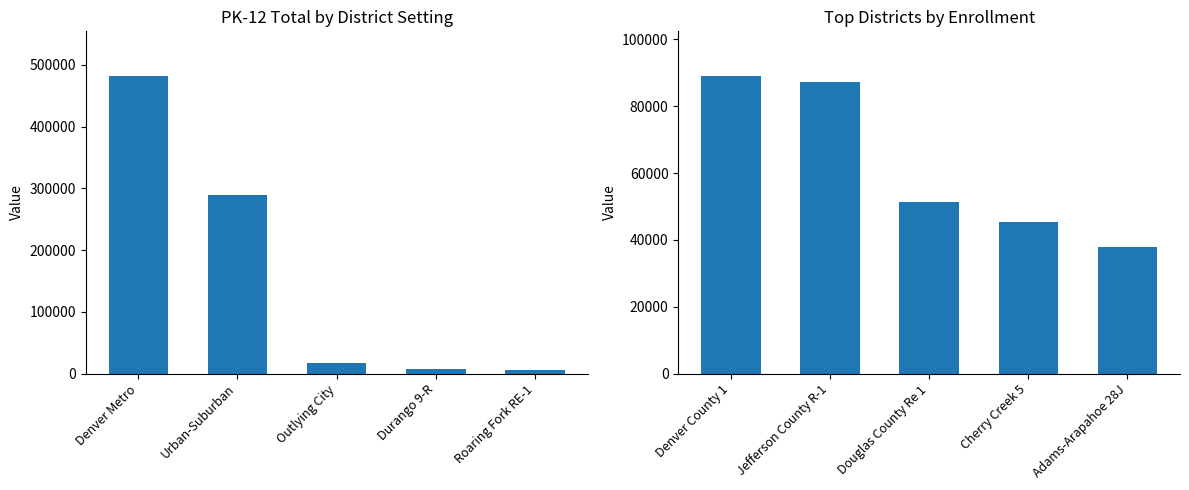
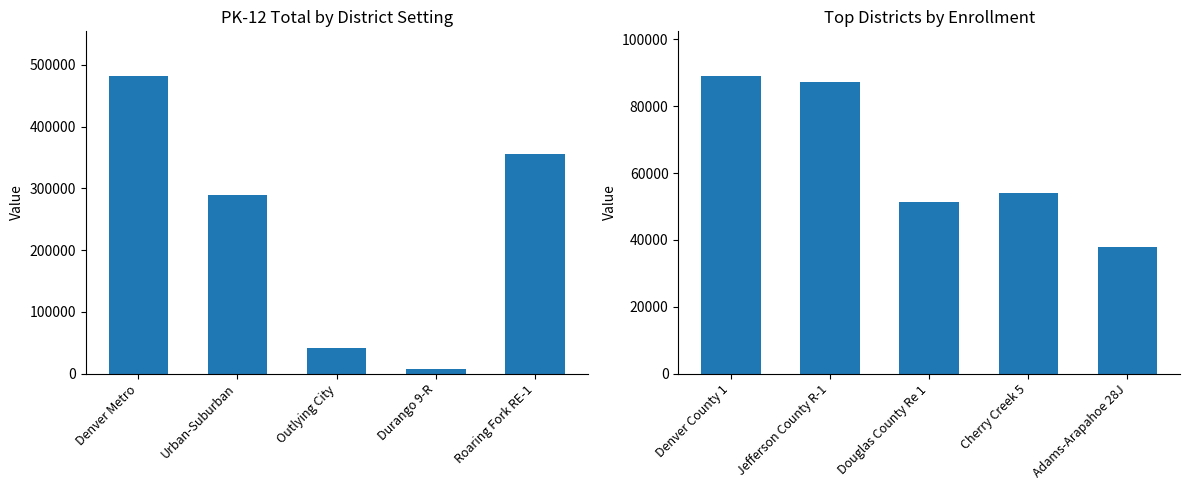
  {
    "PK-12 Total by District Setting": {
      "Denver Metro": 480000,
      "Urban-Suburban": 290000,
-     "Outlying City": 20000,
+     "Outlying City": 40000,
      "Durango 9-R": 10000,
-     "Roaring Fork RE-1": 10000
+     "Roaring Fork RE-1": 360000
    },
    "Top Districts by Enrollment": {
      "Denver County 1": 89000,
      "Jefferson County R-1": 87000,
      "Douglas County Re 1": 51000,
-     "Cherry Creek 5": 45000,
+     "Cherry Creek 5": 54000,
      "Adams-Arapahoe 28J": 38000
    }
  }
